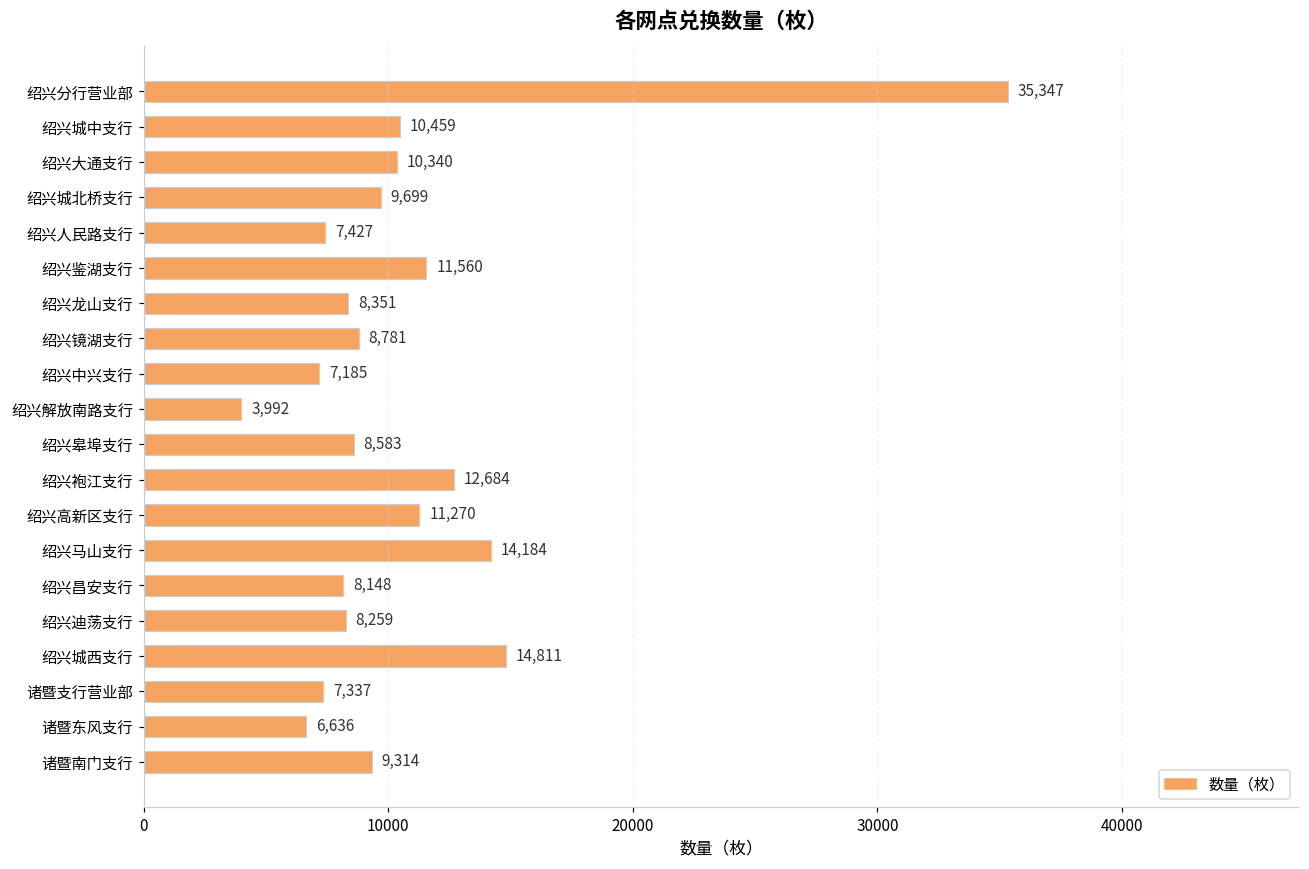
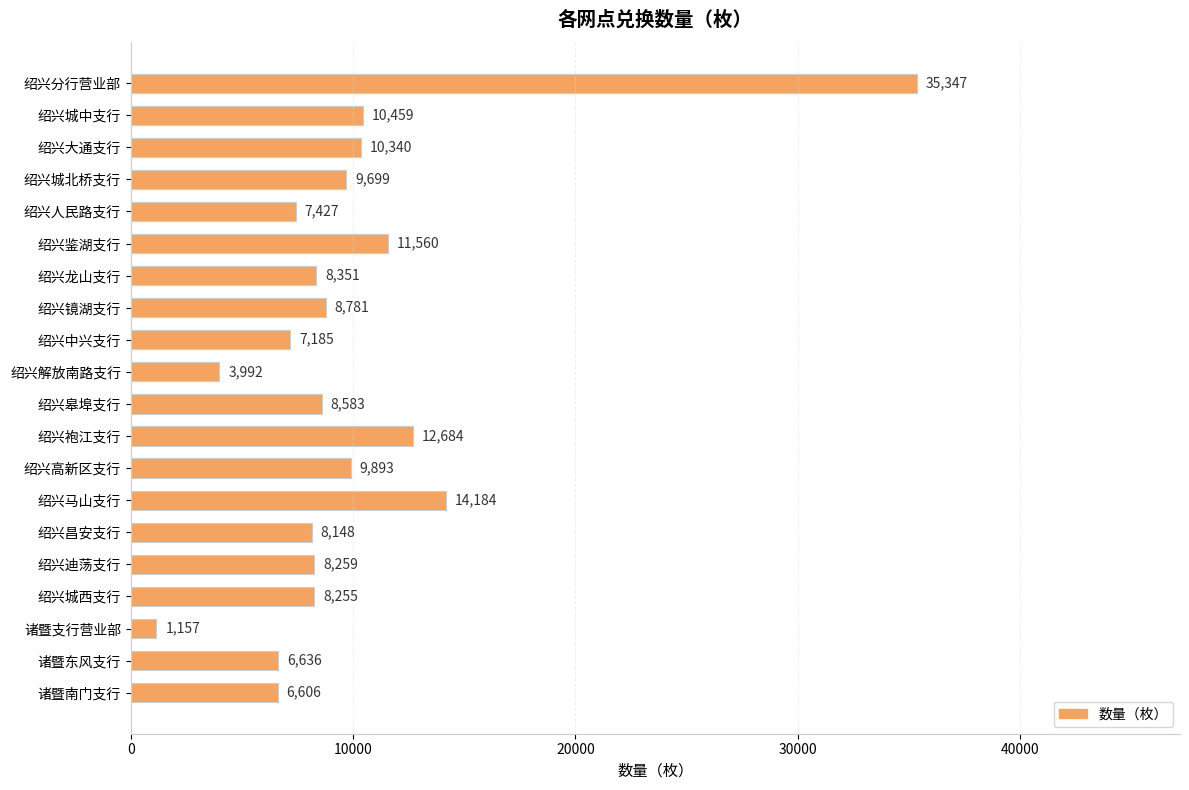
  {
    "绍兴分行营业部": "35,347",
    "绍兴城中支行": "10,459",
    "绍兴大通支行": "10,340",
    "绍兴城北桥支行": "9,699",
    "绍兴人民路支行": "7,427",
    "绍兴鉴湖支行": "11,560",
    "绍兴龙山支行": "8,351",
    "绍兴镜湖支行": "8,781",
    "绍兴中兴支行": "7,185",
    "绍兴解放南路支行": "3,992",
    "绍兴皋埠支行": "8,583",
    "绍兴袍江支行": "12,684",
-   "绍兴高新区支行": "11,270",
+   "绍兴高新区支行": "9,893",
    "绍兴马山支行": "14,184",
    "绍兴昌安支行": "8,148",
    "绍兴迪荡支行": "8,259",
-   "绍兴城西支行": "14,811",
-   "诸暨支行营业部": "7,337",
+   "绍兴城西支行": "8,255",
+   "诸暨支行营业部": "1,157",
    "诸暨东风支行": "6,636",
-   "诸暨南门支行": "9,314"
+   "诸暨南门支行": "6,606"
  }
